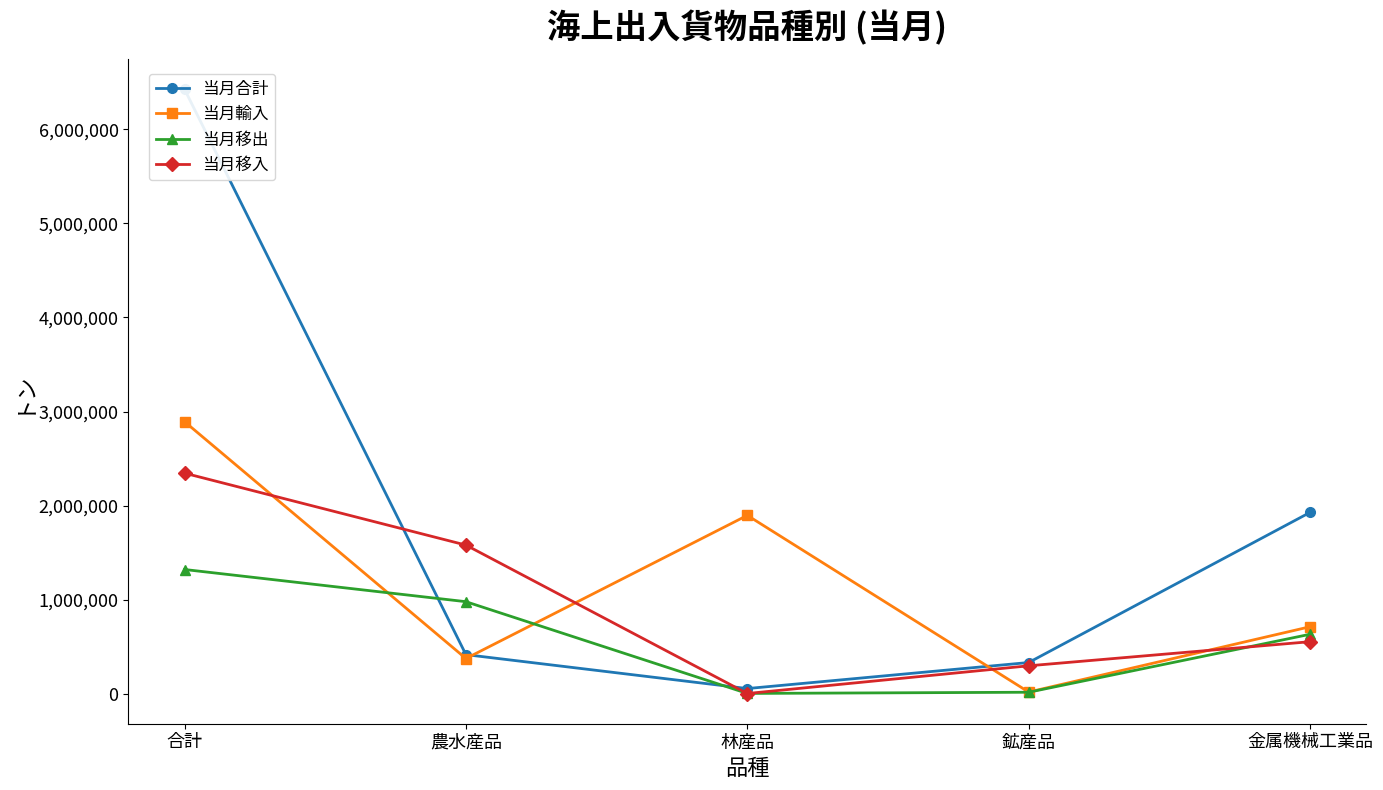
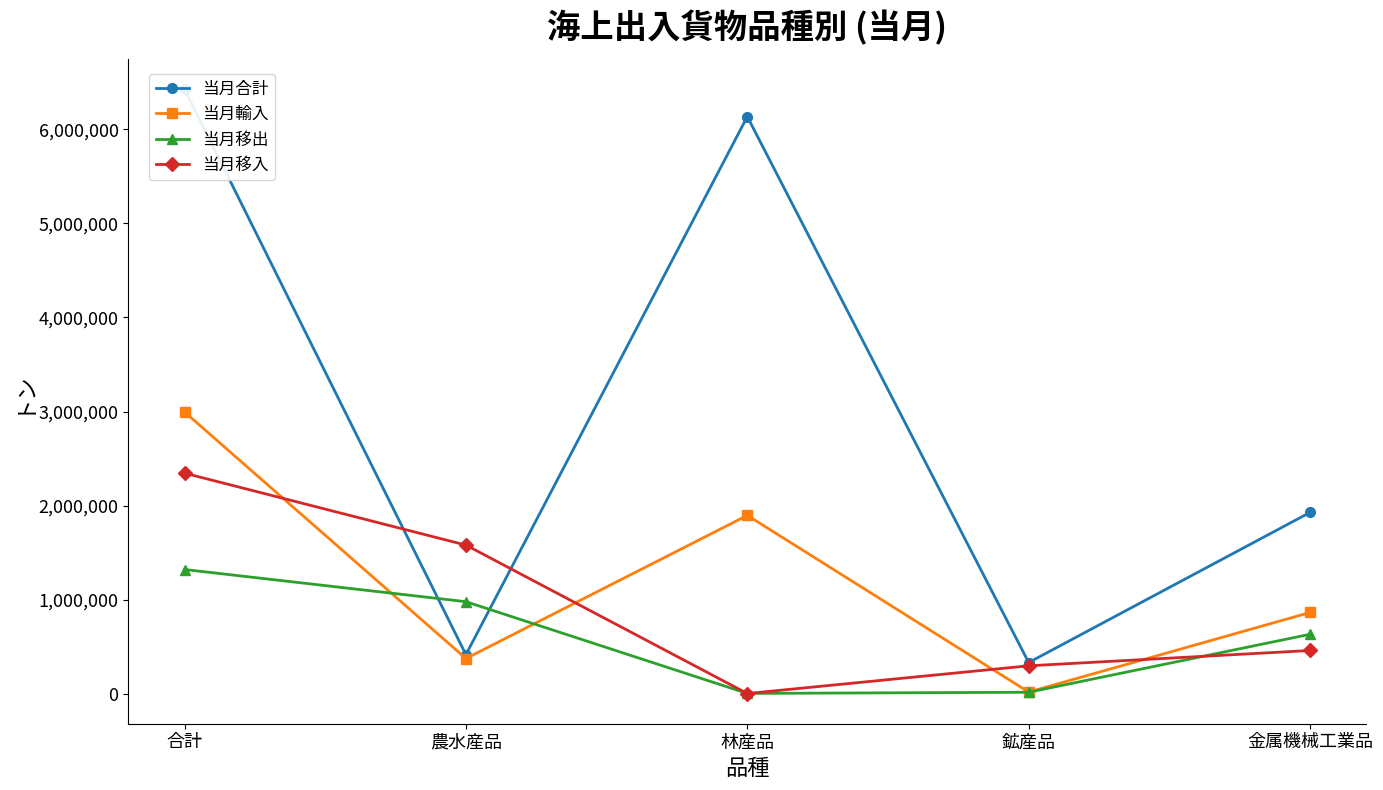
  {
    "当月合計": {
      "農水産品": "400,000",
-     "林産品": "100,000",
+     "林産品": "6,100,000",
      "鉱産品": "300,000",
      "金属機械工業品": "1,900,000"
    },
    "当月輸入": {
-     "合計": "2,900,000",
+     "合計": "3,000,000",
      "農水産品": "400,000",
      "林産品": "1,900,000",
-     "金属機械工業品": "700,000"
+     "金属機械工業品": "900,000"
    },
    "当月移出": {
      "合計": "1,300,000",
      "農水産品": "1,000,000",
      "金属機械工業品": "600,000"
    },
    "当月移入": {
      "合計": "2,300,000",
      "農水産品": "1,600,000",
      "鉱産品": "300,000",
-     "金属機械工業品": "600,000"
+     "金属機械工業品": "500,000"
    }
  }
